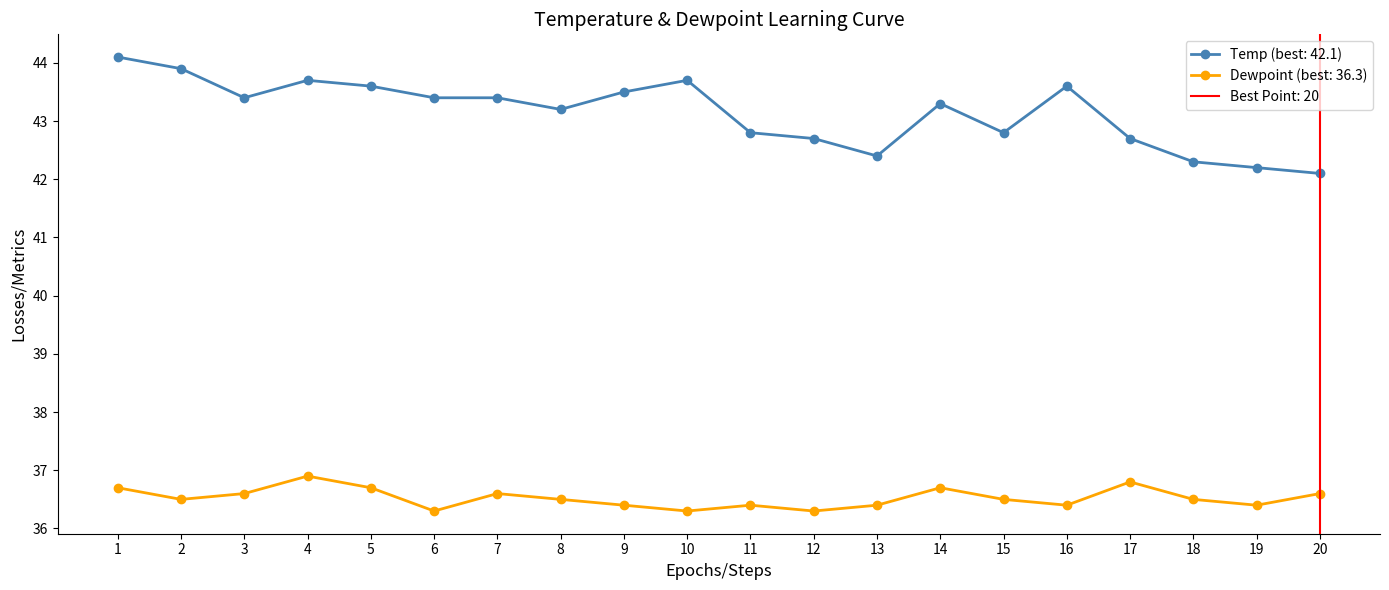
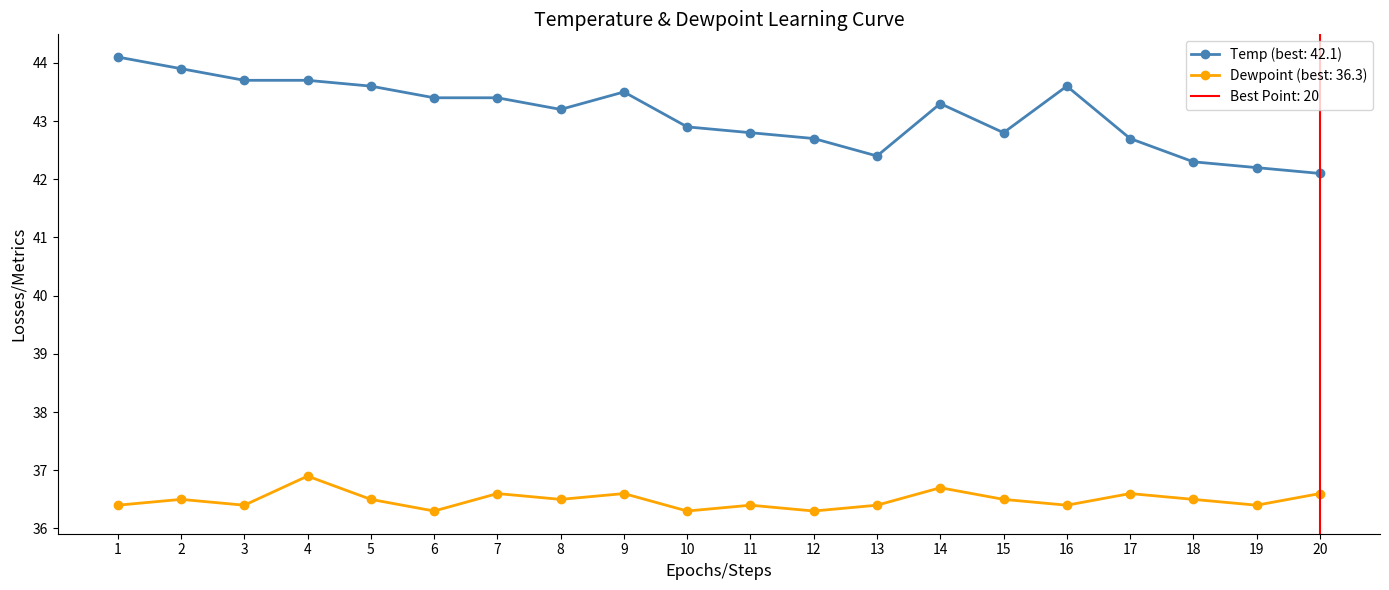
  {
    "Temp (best: 42.1)": {
      "1": 44.1,
      "2": 43.9,
-     "3": 43.4,
+     "3": 43.7,
      "4": 43.7,
      "5": 43.6,
      "6": 43.4,
      "7": 43.4,
      "8": 43.2,
      "9": 43.5,
-     "10": 43.7,
+     "10": 42.9,
      "11": 42.8,
      "12": 42.7,
      "13": 42.4,
      "14": 43.3,
      "15": 42.8,
      "16": 43.6,
      "17": 42.7,
      "18": 42.3,
      "19": 42.2,
      "20": 42.1
    },
    "Dewpoint (best: 36.3)": {
-     "1": 36.7,
+     "1": 36.4,
      "2": 36.5,
-     "3": 36.6,
+     "3": 36.4,
      "4": 36.9,
-     "5": 36.7,
+     "5": 36.5,
      "6": 36.3,
      "7": 36.6,
      "8": 36.5,
-     "9": 36.4,
+     "9": 36.6,
      "10": 36.3,
      "11": 36.4,
      "12": 36.3,
      "13": 36.4,
      "14": 36.7,
      "15": 36.5,
      "16": 36.4,
-     "17": 36.8,
+     "17": 36.6,
      "18": 36.5,
      "19": 36.4,
      "20": 36.6
    }
  }
